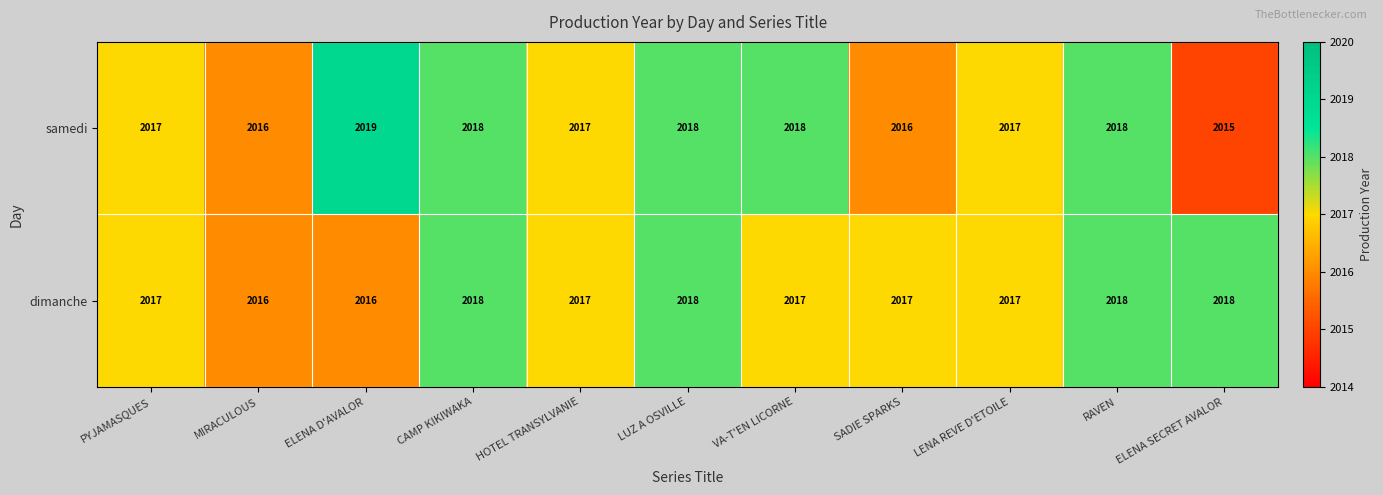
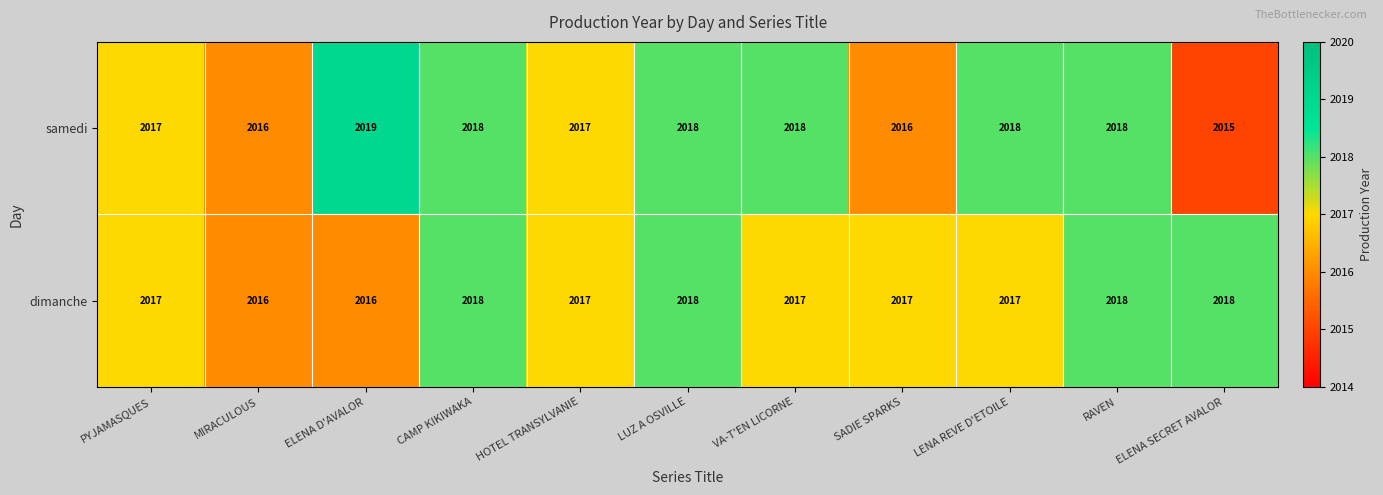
  {
    "samedi": {
      "PYJAMASQUES": 2017,
      "MIRACULOUS": 2016,
      "ELENA D'AVALOR": 2019,
      "CAMP KIKIWAKA": 2018,
      "HOTEL TRANSYLVANIE": 2017,
      "LUZ A OSVILLE": 2018,
      "VA-T'EN LICORNE": 2018,
      "SADIE SPARKS": 2016,
-     "LENA REVE D'ETOILE": 2017,
+     "LENA REVE D'ETOILE": 2018,
      "RAVEN": 2018,
      "ELENA SECRET AVALOR": 2015
    },
    "dimanche": {
      "PYJAMASQUES": 2017,
      "MIRACULOUS": 2016,
      "ELENA D'AVALOR": 2016,
      "CAMP KIKIWAKA": 2018,
      "HOTEL TRANSYLVANIE": 2017,
      "LUZ A OSVILLE": 2018,
      "VA-T'EN LICORNE": 2017,
      "SADIE SPARKS": 2017,
      "LENA REVE D'ETOILE": 2017,
      "RAVEN": 2018,
      "ELENA SECRET AVALOR": 2018
    }
  }
